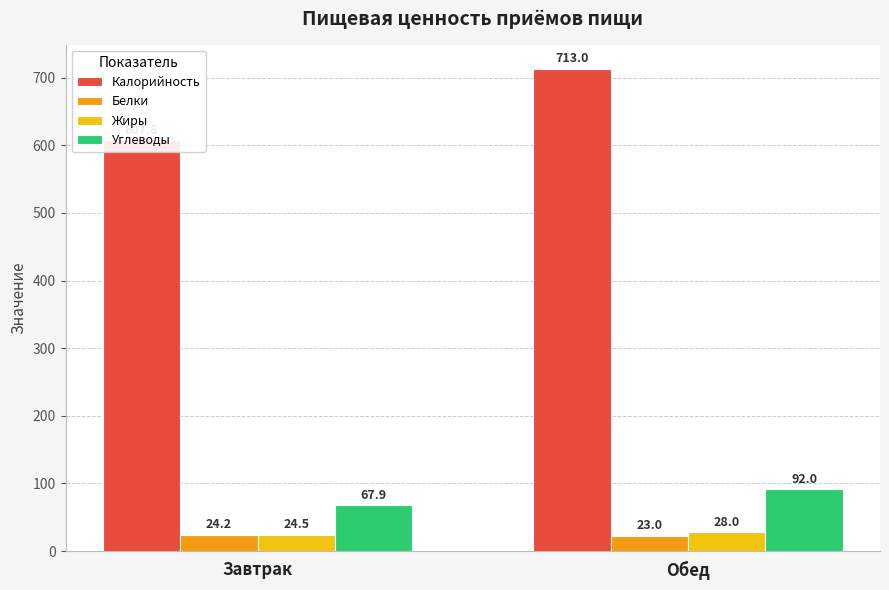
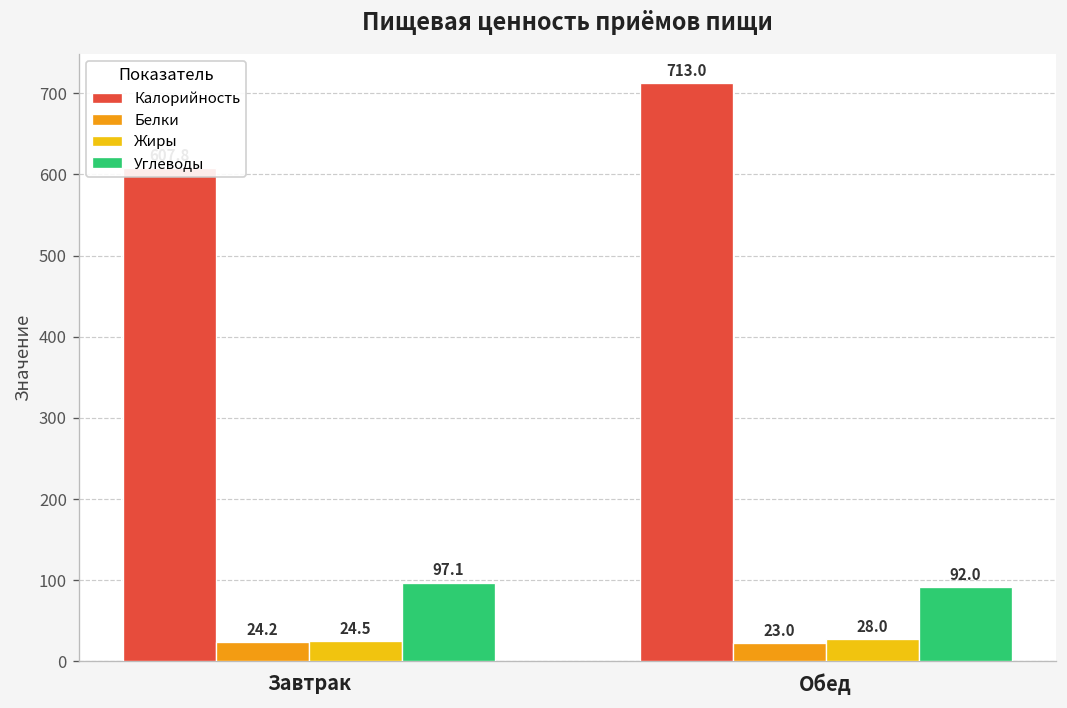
  {
    "Калорийность": {
      "Обед": 713.0
    },
    "Углеводы": {
-     "Завтрак": 67.9,
+     "Завтрак": 97.1,
      "Обед": 92.0
    }
  }
